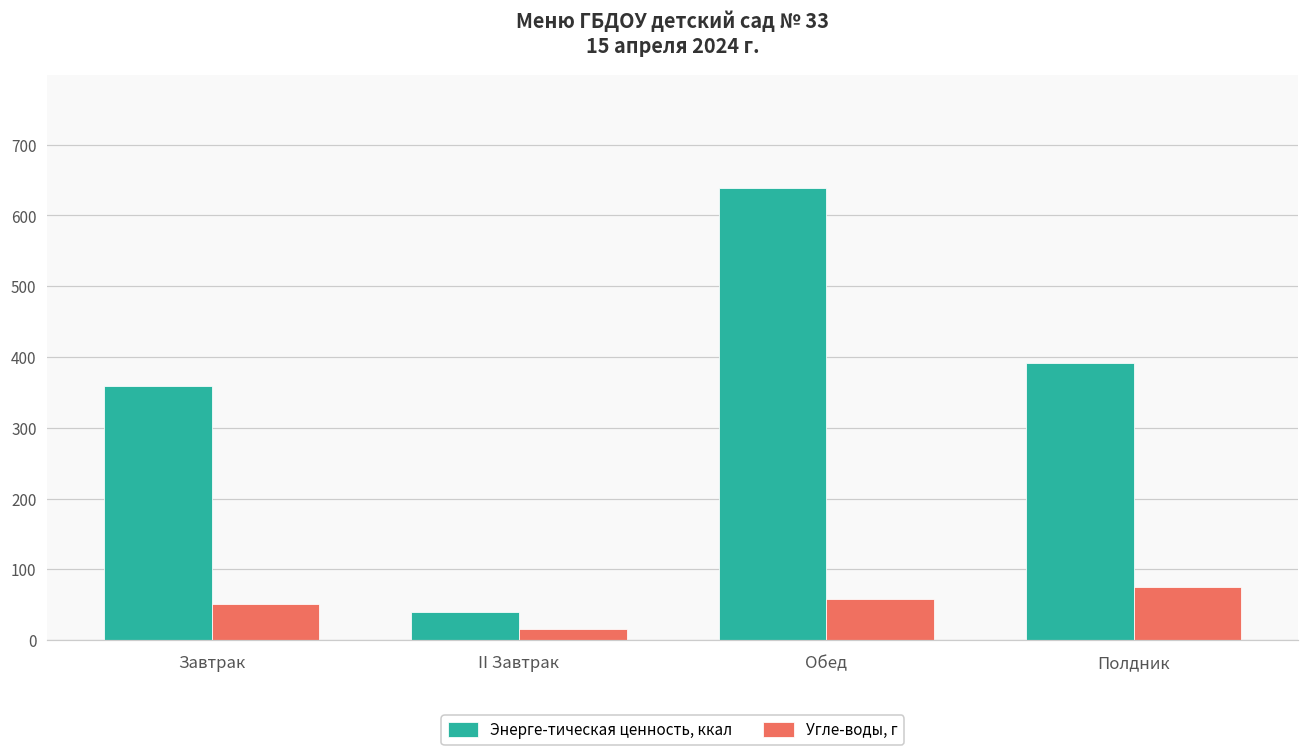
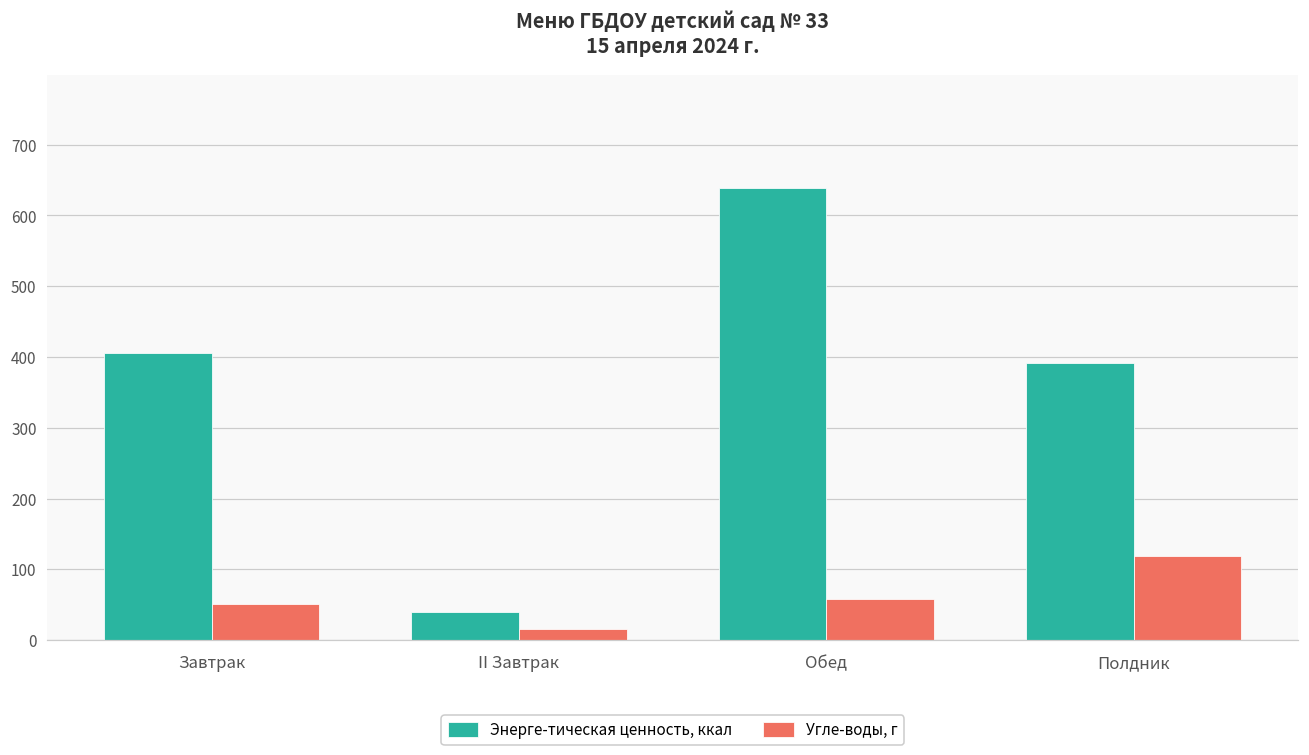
  {
    "Энерге-тическая ценность, ккал": {
-     "Завтрак": 360,
+     "Завтрак": 410,
      "II Завтрак": 40,
      "Обед": 640,
      "Полдник": 390
    },
    "Угле-воды, г": {
      "Завтрак": 50,
      "II Завтрак": 10,
      "Обед": 60,
-     "Полдник": 80
+     "Полдник": 120
    }
  }
